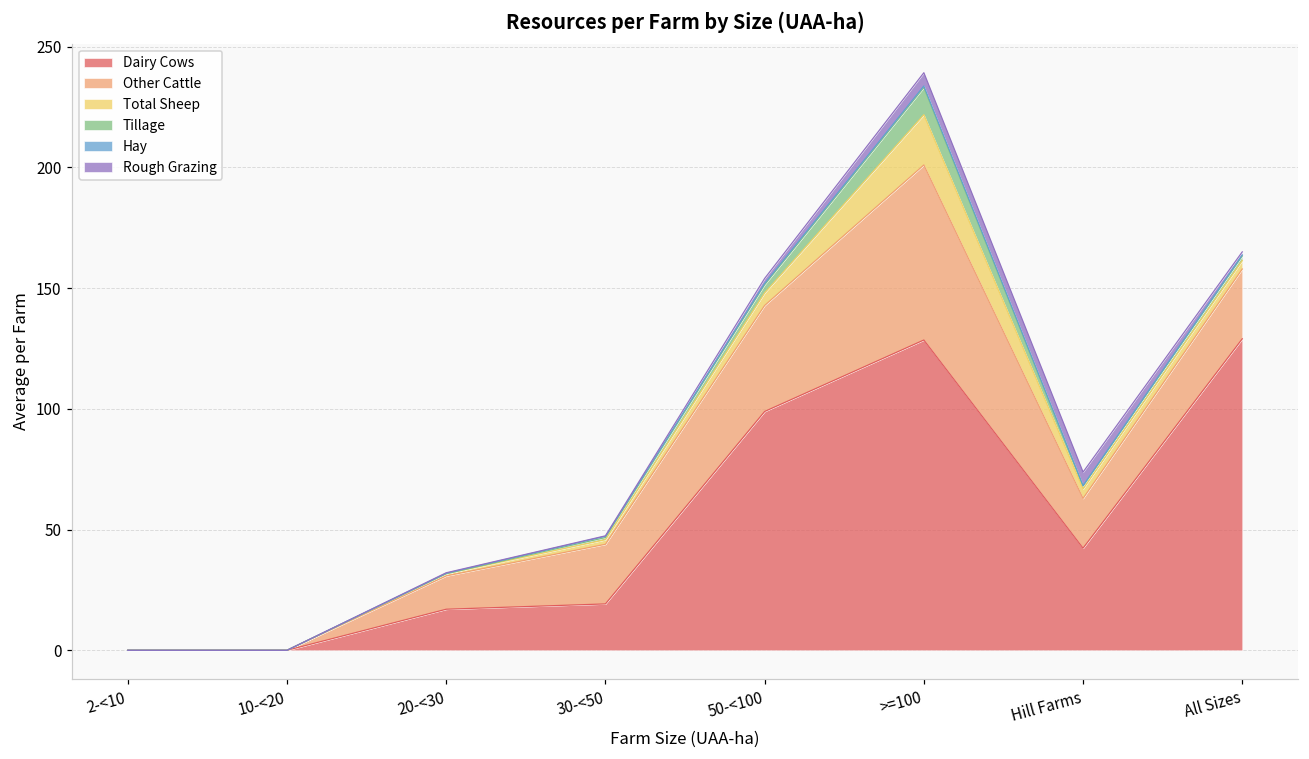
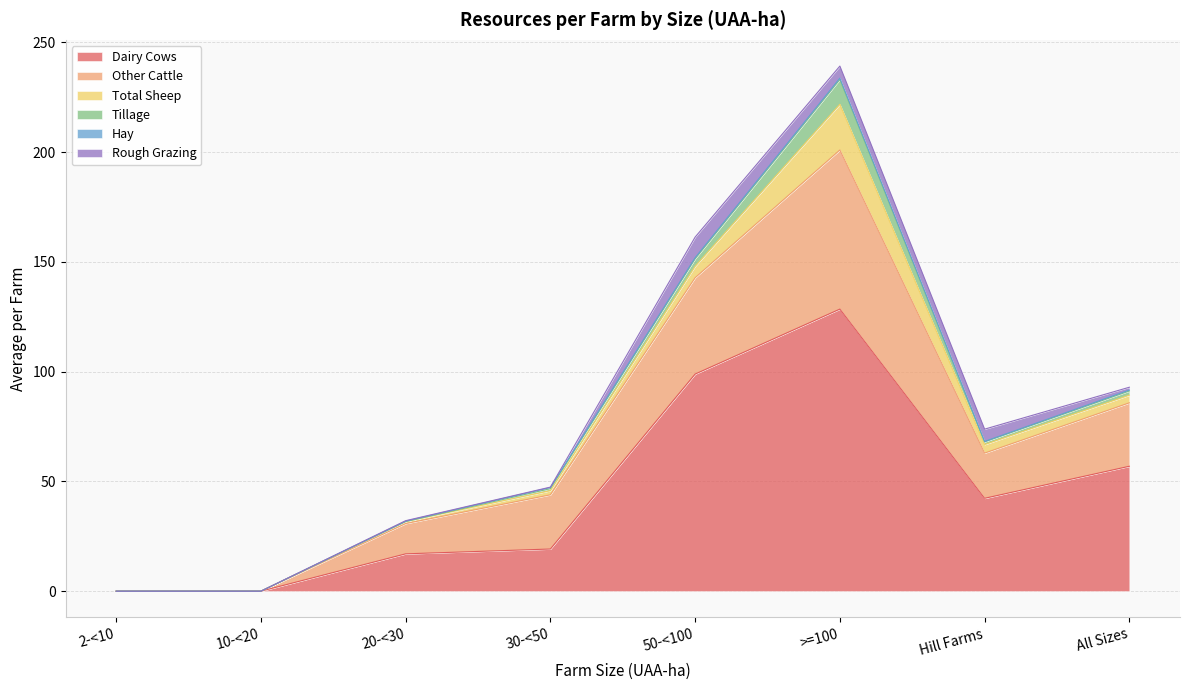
  {
    "Dairy Cows": {
      "20-<30": 17,
      "30-<50": 19,
      "50-<100": 99,
      ">=100": 129,
      "Hill Farms": 42,
-     "All Sizes": 129
+     "All Sizes": 57
    },
    "Rough Grazing": {
-     "50-<100": 2,
+     "50-<100": 9,
      ">=100": 6,
      "Hill Farms": 6,
      "All Sizes": 1
    }
  }
